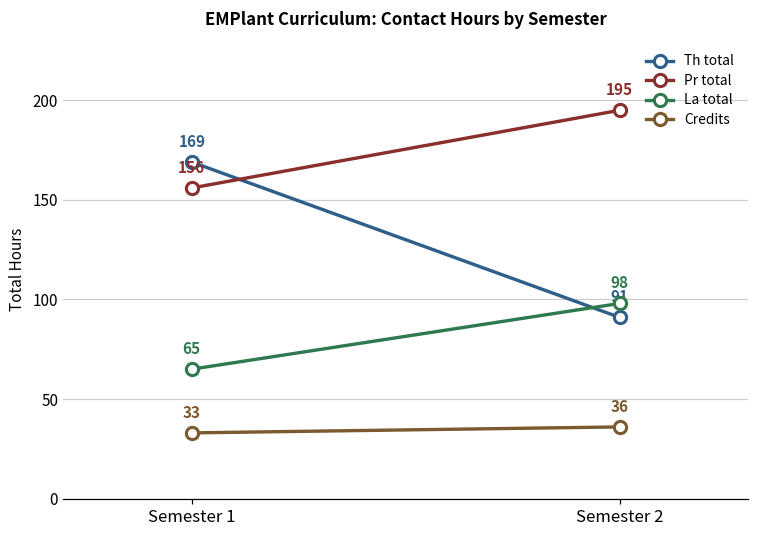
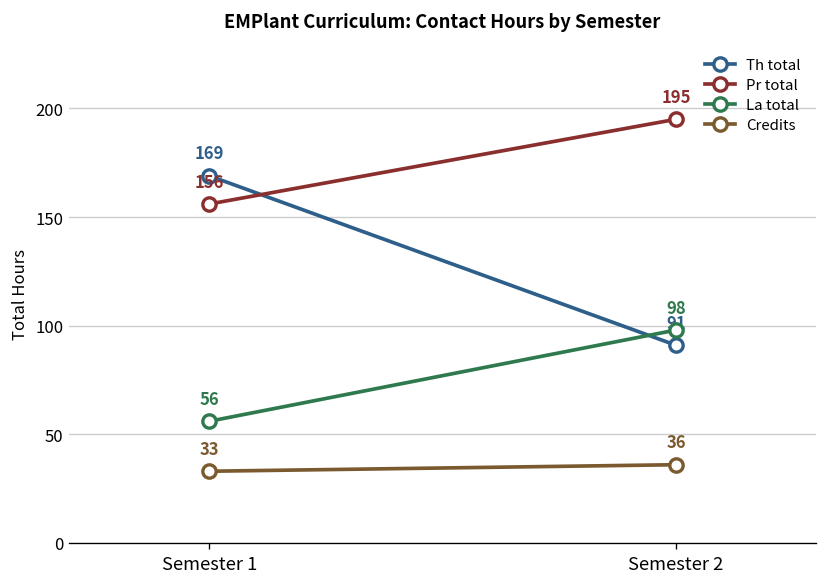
  {
    "Th total": {
      "Semester 1": 169
    },
    "La total": {
-     "Semester 1": 65,
+     "Semester 1": 56,
      "Semester 2": 98
    }
  }
